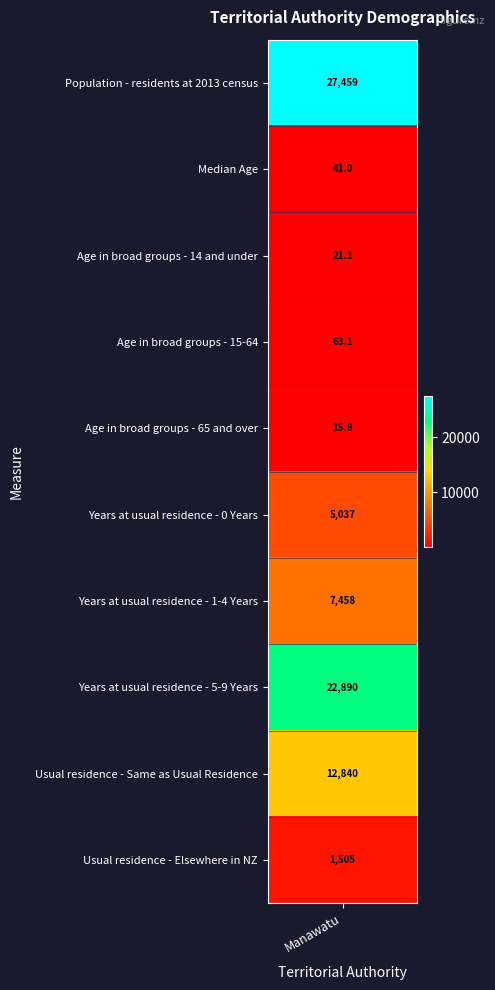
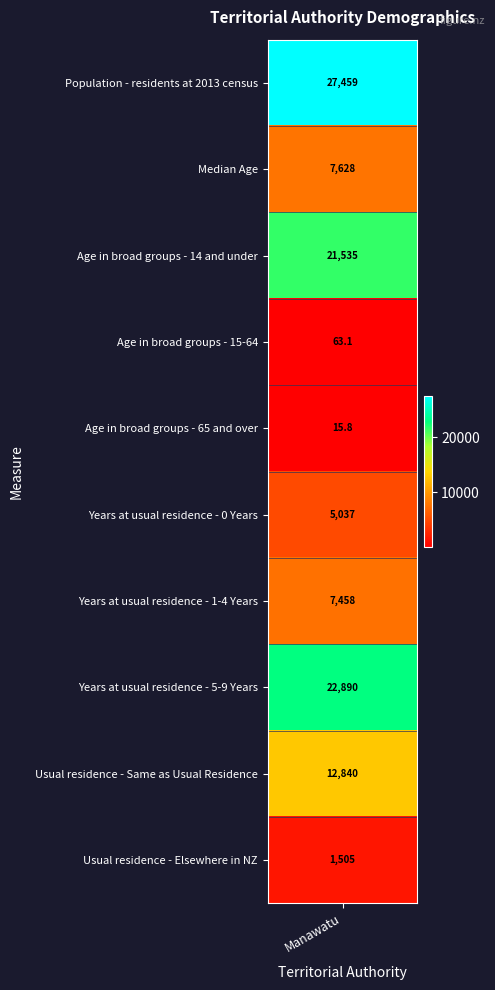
  {
    "Population - residents at 2013 census": {
      "Manawatu": "27,459"
    },
    "Median Age": {
-     "Manawatu": "41.0"
+     "Manawatu": "7,628"
    },
    "Age in broad groups - 14 and under": {
-     "Manawatu": "21.1"
+     "Manawatu": "21,535"
    },
    "Age in broad groups - 15-64": {
      "Manawatu": "63.1"
    },
    "Age in broad groups - 65 and over": {
      "Manawatu": "15.8"
    },
    "Years at usual residence - 0 Years": {
      "Manawatu": "5,037"
    },
    "Years at usual residence - 1-4 Years": {
      "Manawatu": "7,458"
    },
    "Years at usual residence - 5-9 Years": {
      "Manawatu": "22,890"
    },
    "Usual residence - Same as Usual Residence": {
      "Manawatu": "12,840"
    },
    "Usual residence - Elsewhere in NZ": {
      "Manawatu": "1,505"
    }
  }
